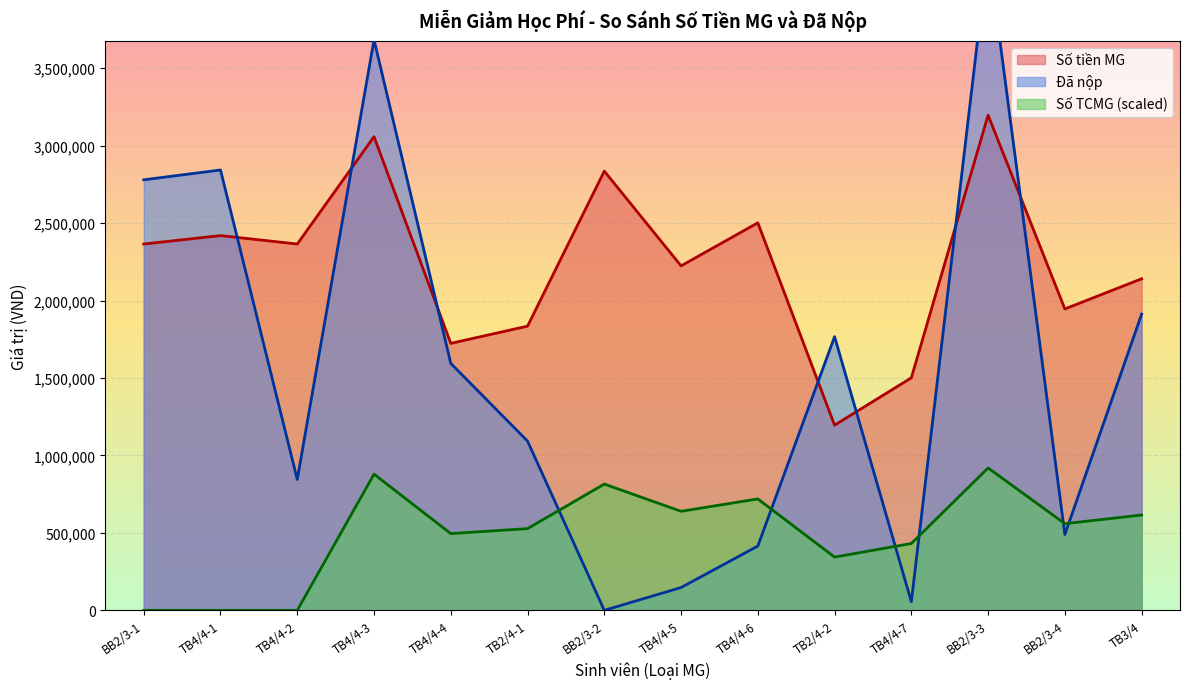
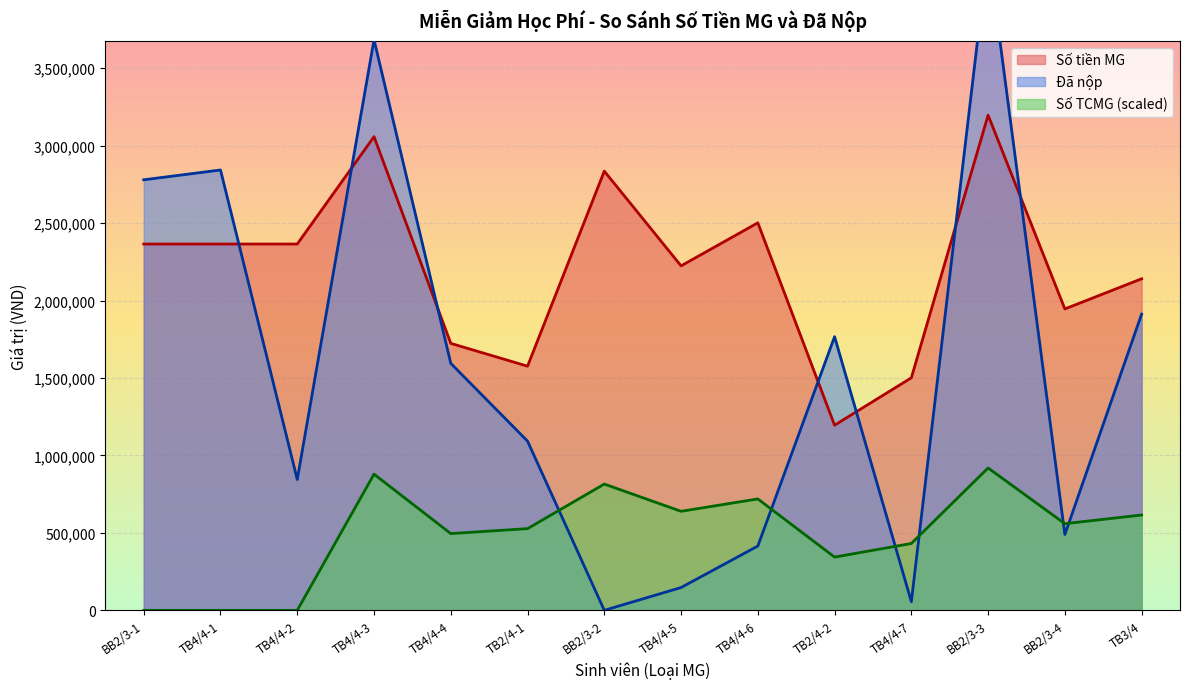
  {
    "Số tiền MG": {
      "BB2/3-1": "2,370,000",
-     "TB4/4-1": "2,420,000",
+     "TB4/4-1": "2,370,000",
      "TB4/4-2": "2,370,000",
      "TB4/4-3": "3,060,000",
      "TB4/4-4": "1,720,000",
-     "TB2/4-1": "1,830,000",
+     "TB2/4-1": "1,580,000",
      "BB2/3-2": "2,840,000",
      "TB4/4-5": "2,220,000",
      "TB4/4-6": "2,500,000",
      "TB2/4-2": "1,200,000",
      "TB4/4-7": "1,500,000",
      "BB2/3-3": "3,200,000",
      "BB2/3-4": "1,950,000",
      "TB3/4": "2,140,000"
    },
    "Đã nộp": {
      "BB2/3-1": "2,780,000",
      "TB4/4-1": "2,840,000",
      "TB4/4-2": "840,000",
      "TB4/4-3": "3,680,000",
      "TB4/4-4": "1,590,000",
      "TB2/4-1": "1,090,000",
      "BB2/3-2": "0",
      "TB4/4-5": "150,000",
      "TB4/4-6": "420,000",
      "TB2/4-2": "1,770,000",
      "TB4/4-7": "60,000",
      "BB2/3-4": "490,000",
      "TB3/4": "1,910,000"
    },
    "Số TCMG (scaled)": {
      "BB2/3-1": "0",
      "TB4/4-1": "0",
      "TB4/4-2": "0",
      "TB4/4-3": "880,000",
      "TB4/4-4": "500,000",
      "TB2/4-1": "530,000",
      "BB2/3-2": "820,000",
      "TB4/4-5": "640,000",
      "TB4/4-6": "720,000",
      "TB2/4-2": "340,000",
      "TB4/4-7": "430,000",
      "BB2/3-3": "920,000",
      "BB2/3-4": "560,000",
      "TB3/4": "620,000"
    }
  }
